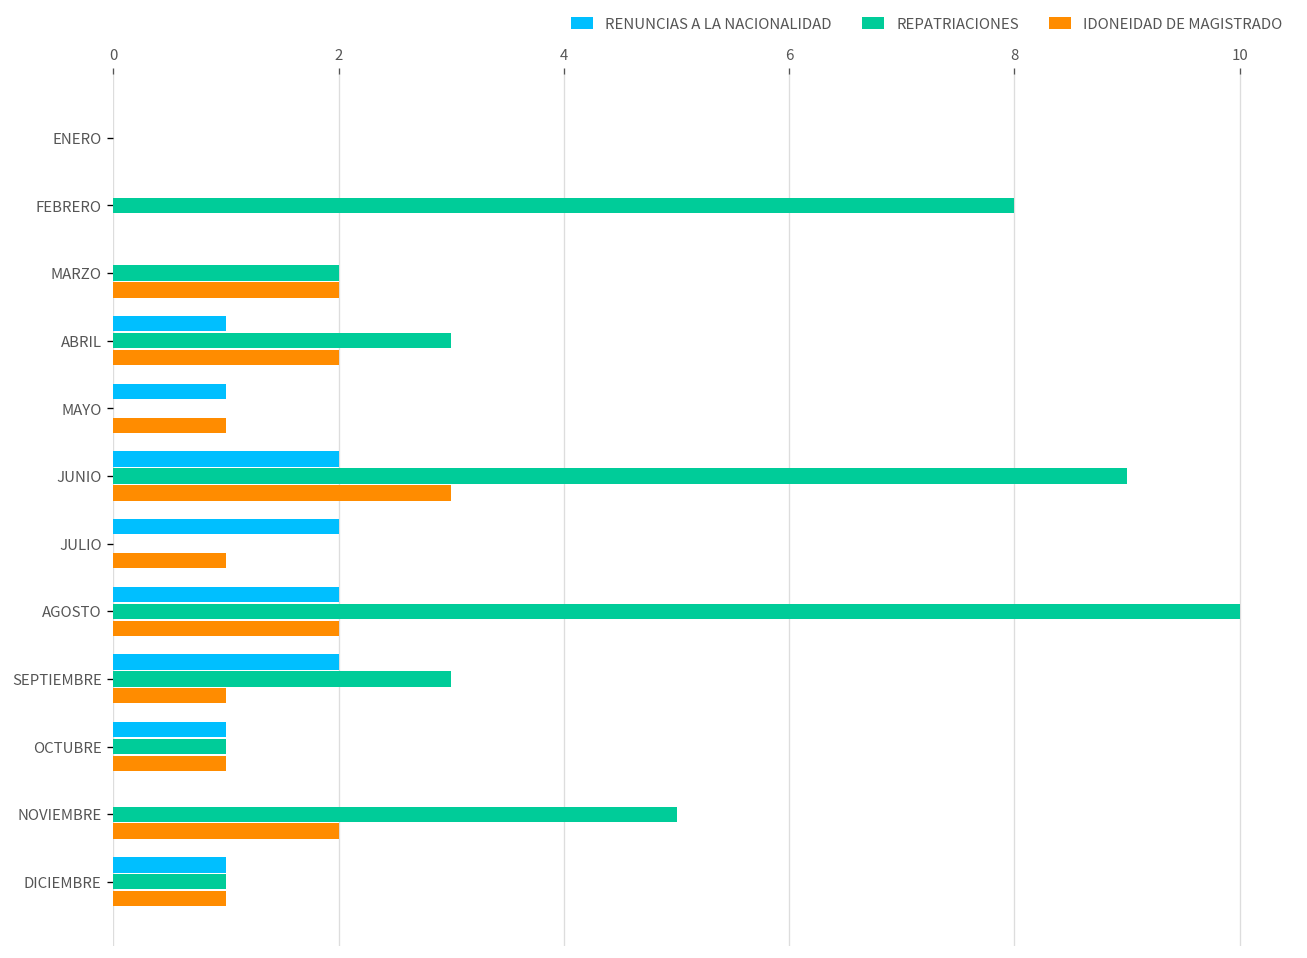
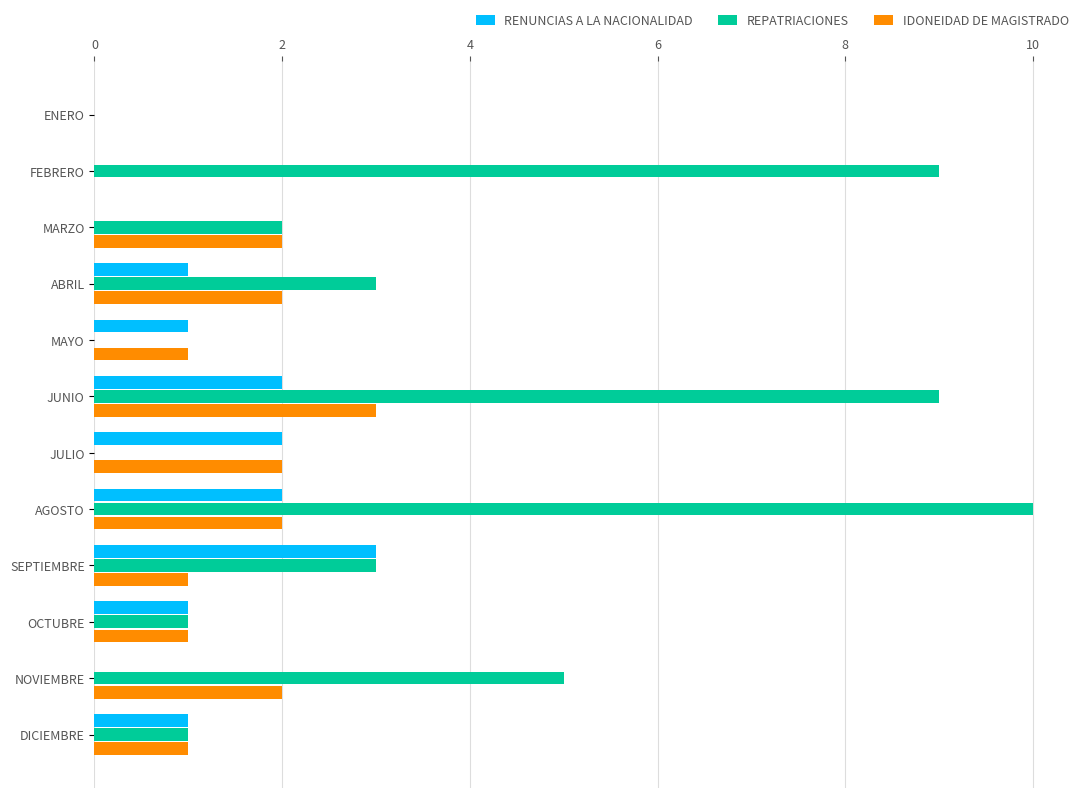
  {
    "RENUNCIAS A LA NACIONALIDAD": {
      "ENERO": 0,
      "FEBRERO": 0,
      "MARZO": 0,
      "ABRIL": 1,
      "MAYO": 1,
      "JUNIO": 2,
      "JULIO": 2,
      "AGOSTO": 2,
-     "SEPTIEMBRE": 2,
+     "SEPTIEMBRE": 3,
      "OCTUBRE": 1,
      "NOVIEMBRE": 0,
      "DICIEMBRE": 1
    },
    "REPATRIACIONES": {
      "ENERO": 0,
-     "FEBRERO": 8,
+     "FEBRERO": 9,
      "MARZO": 2,
      "ABRIL": 3,
      "MAYO": 0,
      "JUNIO": 9,
      "JULIO": 0,
      "AGOSTO": 10,
      "SEPTIEMBRE": 3,
      "OCTUBRE": 1,
      "NOVIEMBRE": 5,
      "DICIEMBRE": 1
    },
    "IDONEIDAD DE MAGISTRADO": {
      "ENERO": 0,
      "FEBRERO": 0,
      "MARZO": 2,
      "ABRIL": 2,
      "MAYO": 1,
      "JUNIO": 3,
-     "JULIO": 1,
+     "JULIO": 2,
      "AGOSTO": 2,
      "SEPTIEMBRE": 1,
      "OCTUBRE": 1,
      "NOVIEMBRE": 2,
      "DICIEMBRE": 1
    }
  }
